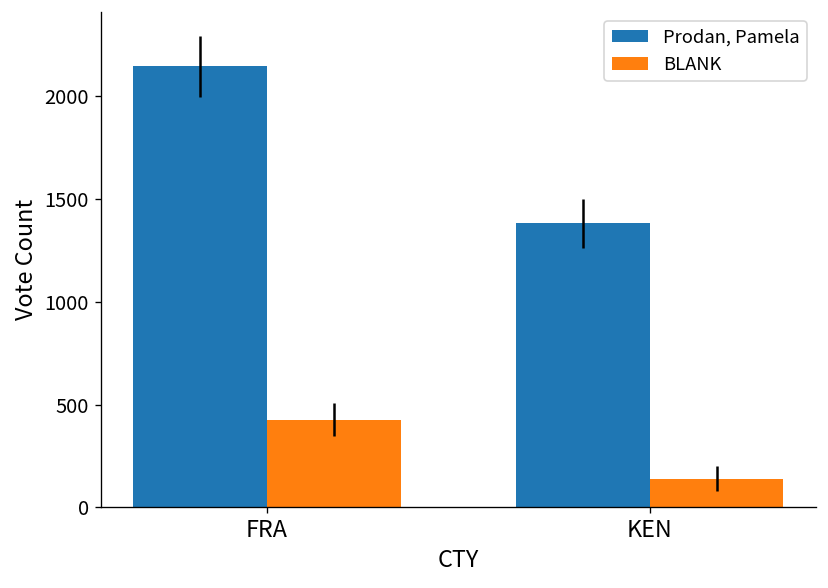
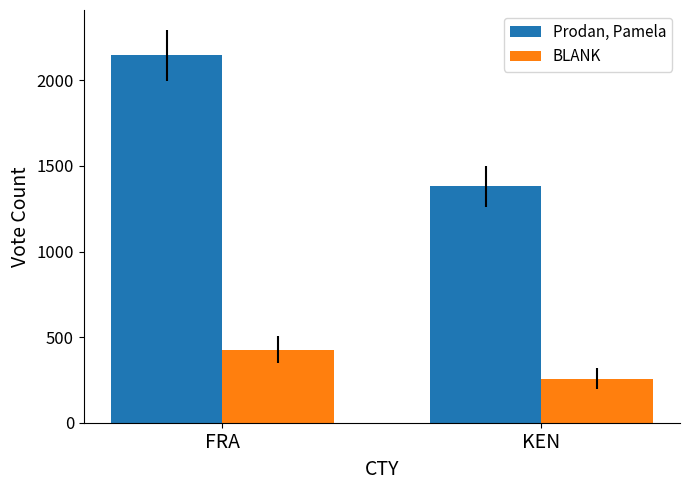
  {
    "Prodan, Pamela": {
      "FRA": 2150,
      "KEN": 1380
    },
    "BLANK": {
      "FRA": 430,
-     "KEN": 140
+     "KEN": 260
    }
  }
